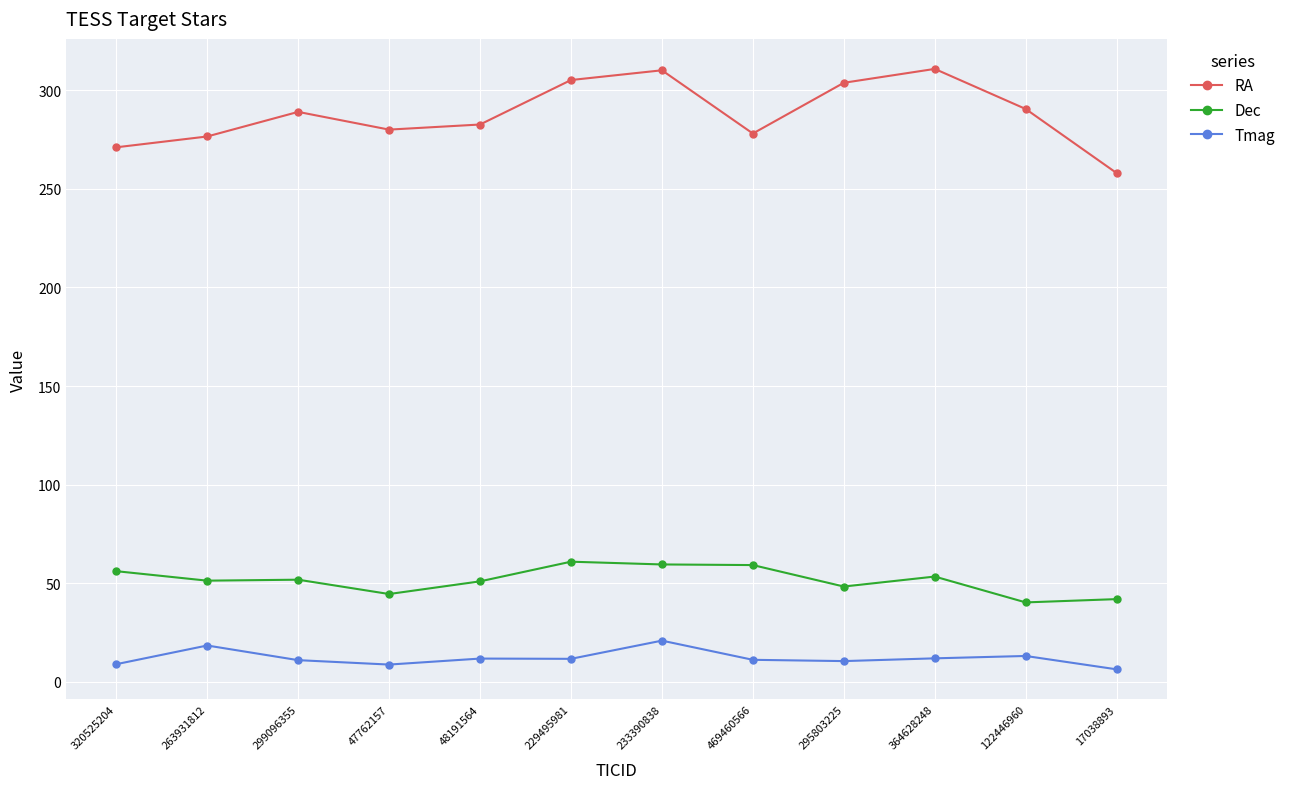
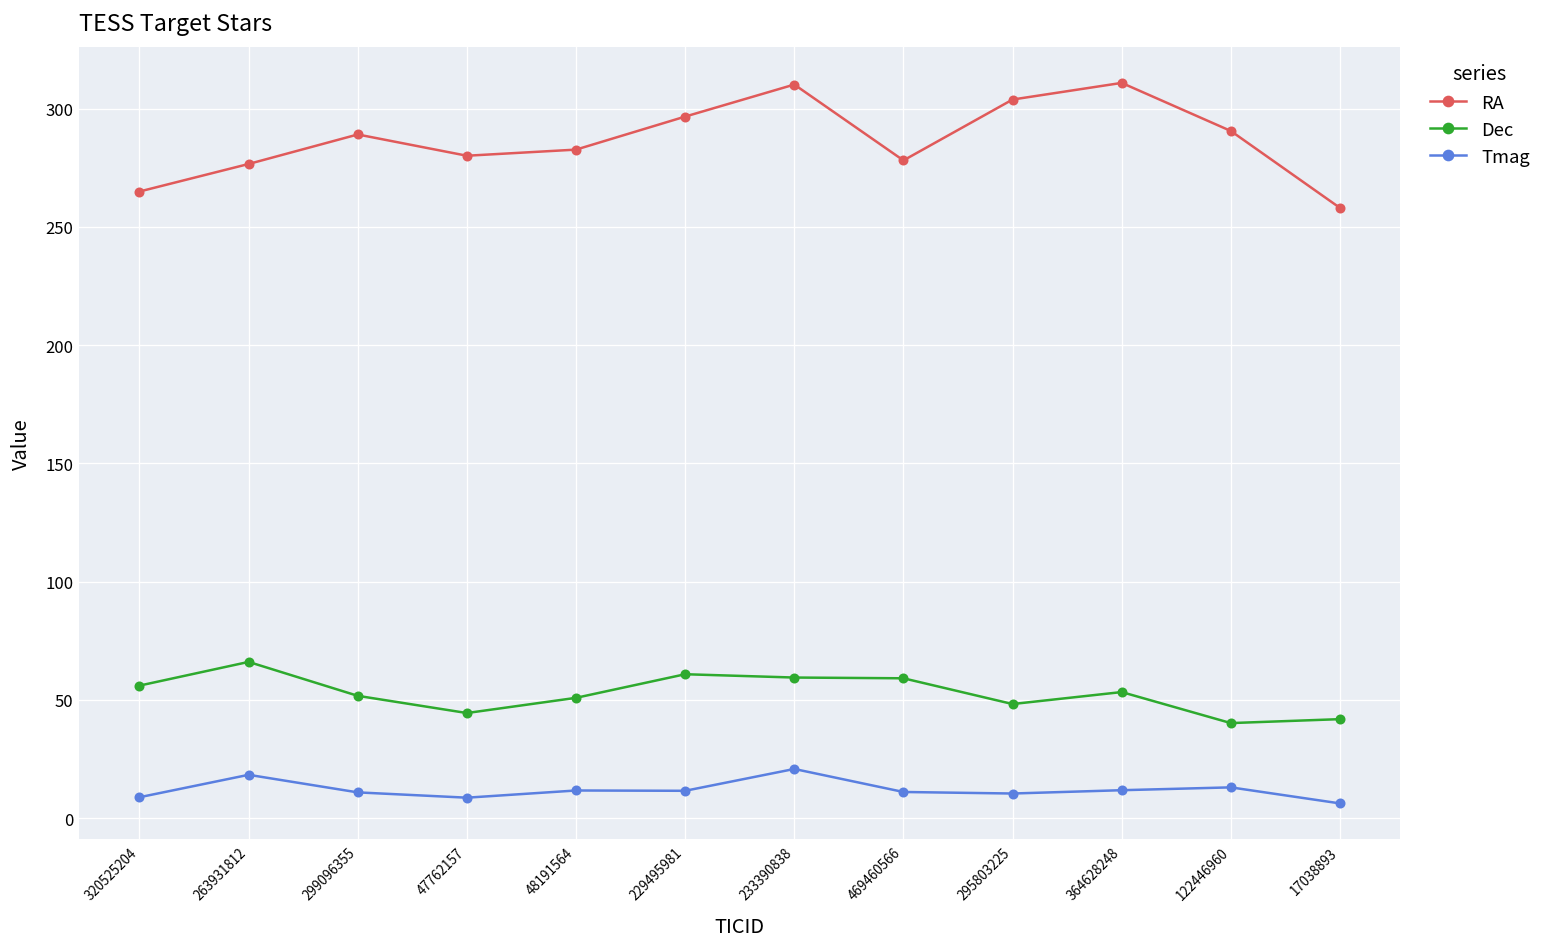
  {
    "RA": {
-     "320525204": 271,
+     "320525204": 265,
      "263931812": 277,
      "299096355": 289,
      "47762157": 280,
      "48191564": 283,
-     "229495981": 305,
+     "229495981": 297,
      "233390838": 310,
      "469460566": 278,
      "295803225": 304,
      "364628248": 311,
      "122446960": 291,
      "17038893": 258
    },
    "Dec": {
      "320525204": 56,
-     "263931812": 51,
+     "263931812": 66,
      "299096355": 52,
      "47762157": 44,
      "48191564": 51,
      "229495981": 61,
      "233390838": 59,
      "469460566": 59,
      "295803225": 48,
      "364628248": 53,
      "122446960": 40,
      "17038893": 42
    },
    "Tmag": {
      "320525204": 9,
      "263931812": 18,
      "299096355": 11,
      "47762157": 9,
      "48191564": 12,
      "229495981": 12,
      "233390838": 21,
      "469460566": 11,
      "295803225": 10,
      "364628248": 12,
      "122446960": 13,
      "17038893": 6
    }
  }
